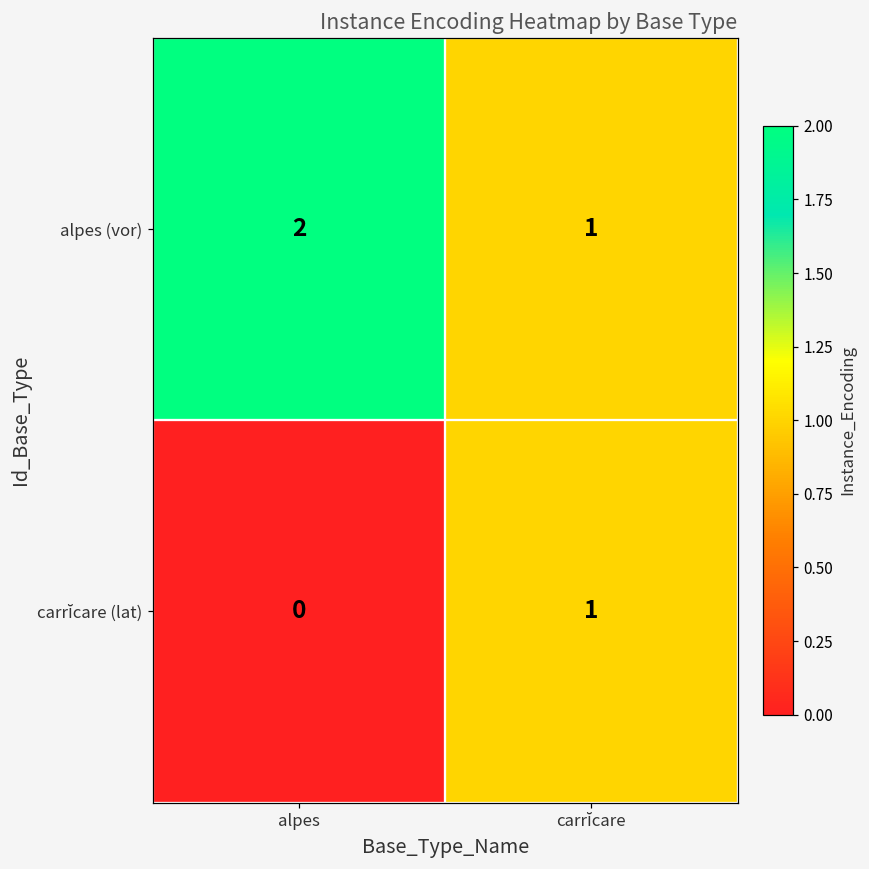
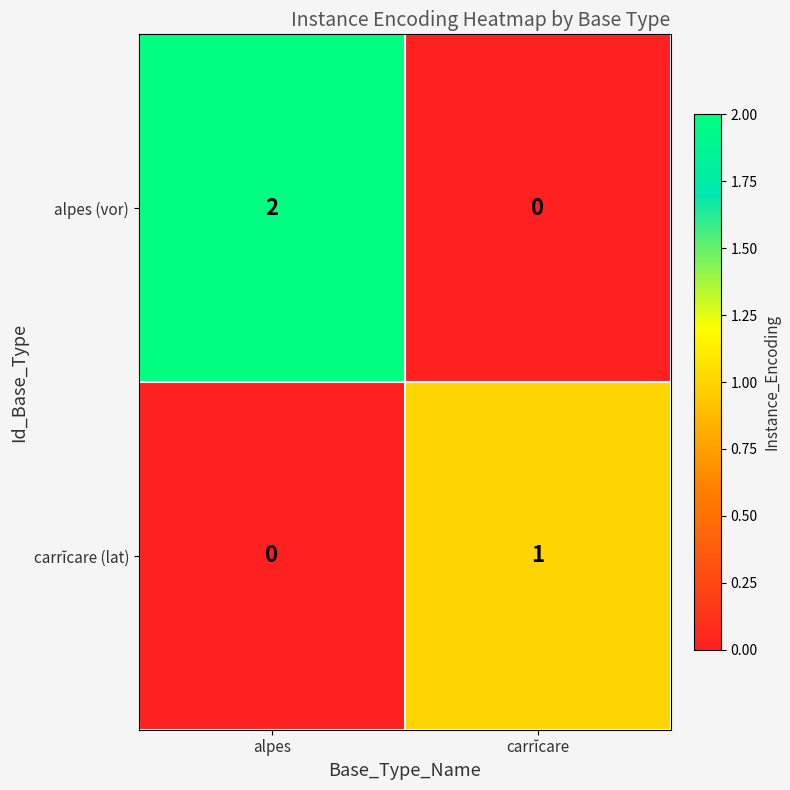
  {
    "alpes (vor)": {
      "alpes": 2,
-     "carrĭcare": 1
+     "carrĭcare": 0
    },
    "carrĭcare (lat)": {
      "alpes": 0,
      "carrĭcare": 1
    }
  }
